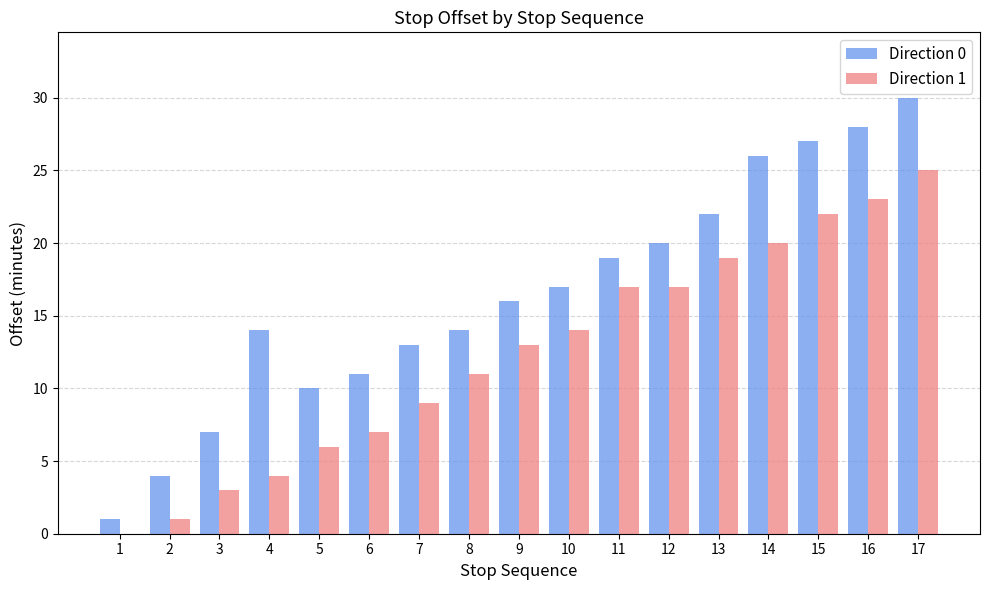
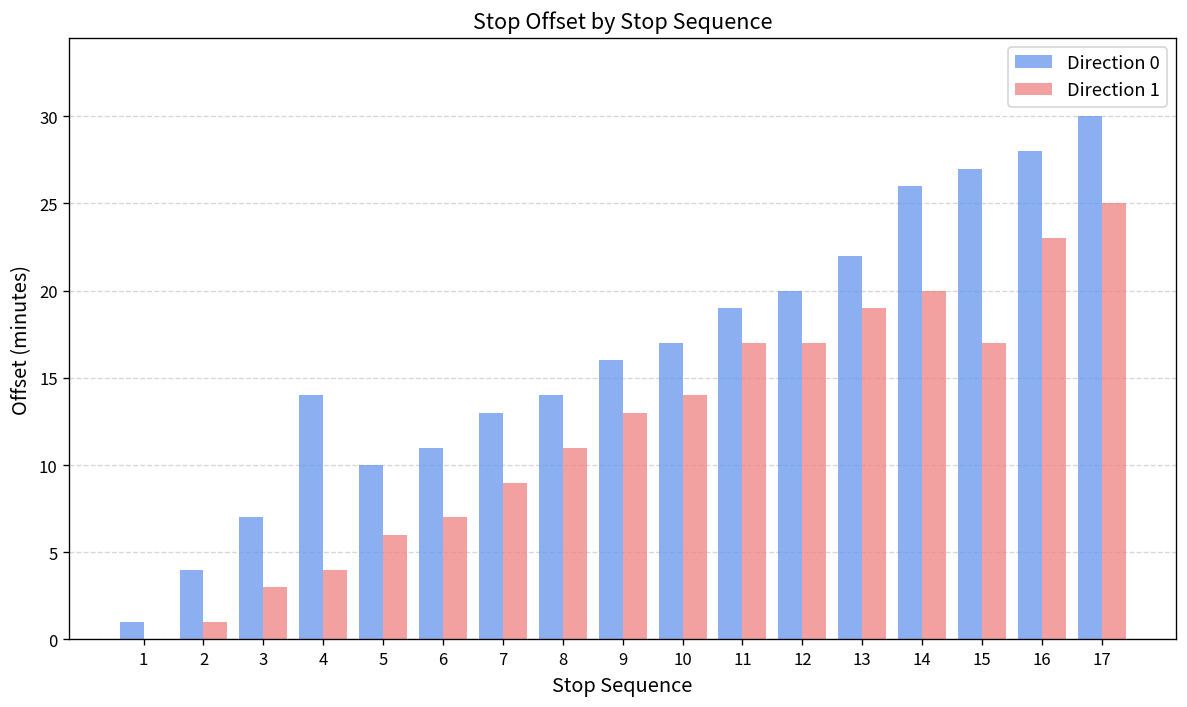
  {
    "Direction 0": {
      "1": 1,
      "2": 4,
      "3": 7,
      "4": 14,
      "5": 10,
      "6": 11,
      "7": 13,
      "8": 14,
      "9": 16,
      "10": 17,
      "11": 19,
      "12": 20,
      "13": 22,
      "14": 26,
      "15": 27,
      "16": 28,
      "17": 30
    },
    "Direction 1": {
      "1": 0,
      "2": 1,
      "3": 3,
      "4": 4,
      "5": 6,
      "6": 7,
      "7": 9,
      "8": 11,
      "9": 13,
      "10": 14,
      "11": 17,
      "12": 17,
      "13": 19,
      "14": 20,
-     "15": 22,
+     "15": 17,
      "16": 23,
      "17": 25
    }
  }
